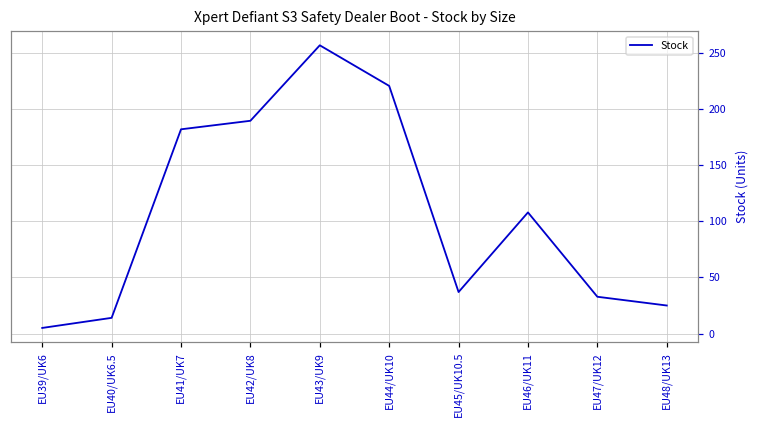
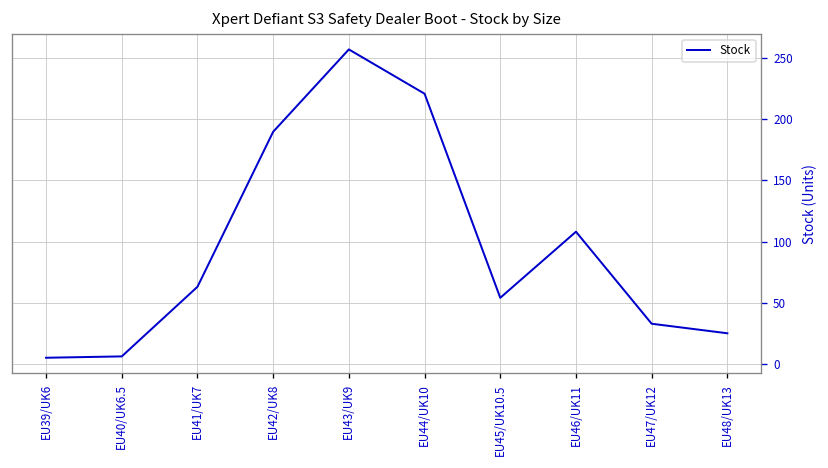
  {
    "EU39/UK6": 5,
-   "EU40/UK6.5": 14,
-   "EU41/UK7": 182,
+   "EU40/UK6.5": 6,
+   "EU41/UK7": 63,
    "EU42/UK8": 190,
    "EU43/UK9": 257,
    "EU44/UK10": 221,
-   "EU45/UK10.5": 37,
+   "EU45/UK10.5": 54,
    "EU46/UK11": 108,
    "EU47/UK12": 33,
    "EU48/UK13": 25
  }
